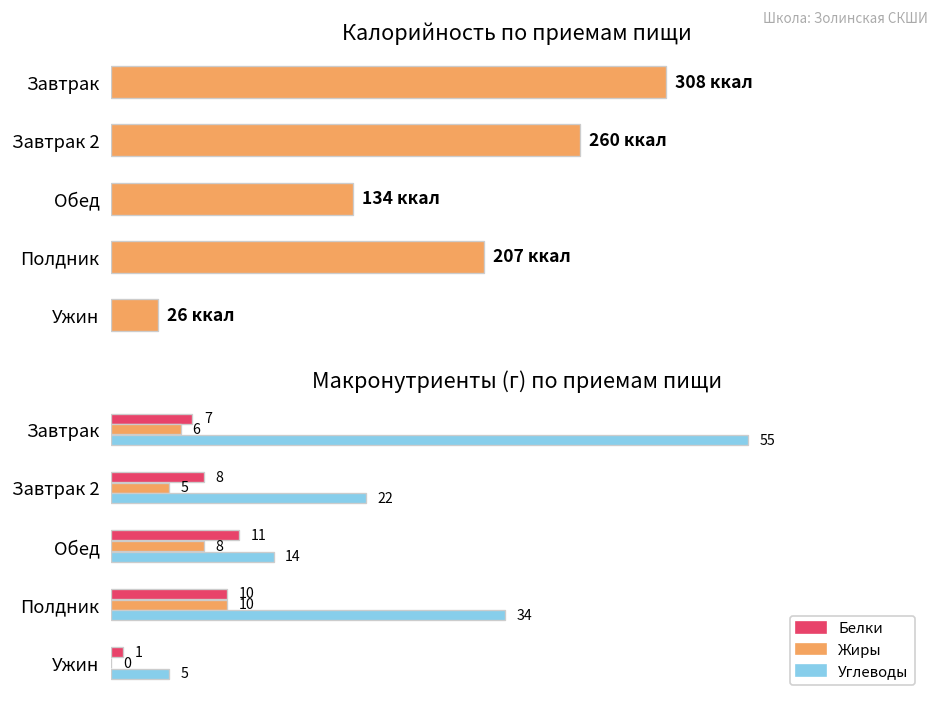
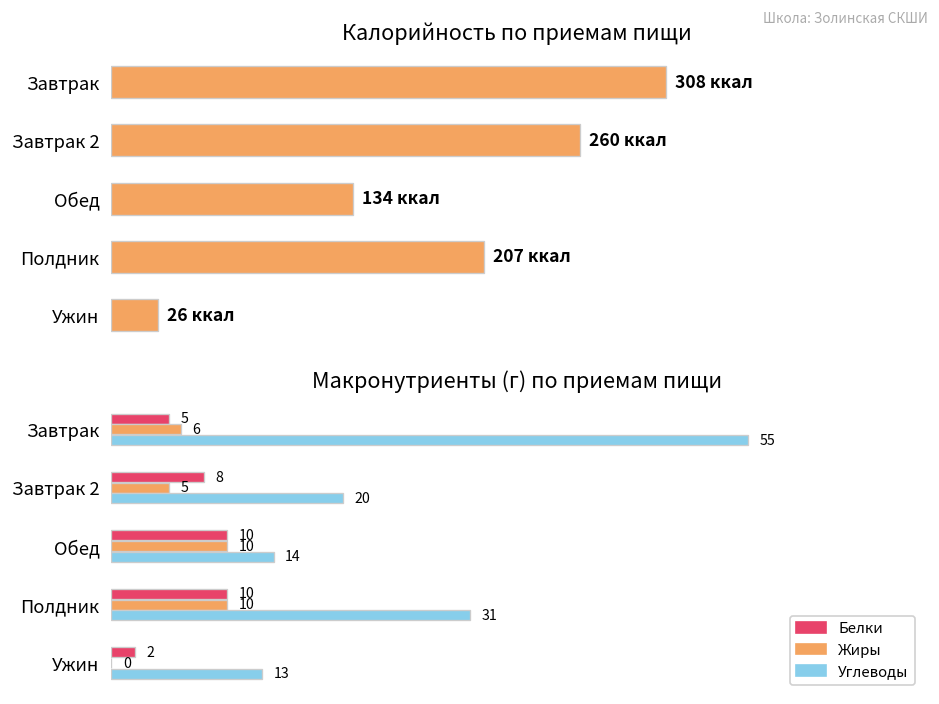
  {
    "Калорийность по приемам пищи": {
      "Завтрак": 308,
      "Завтрак 2": 260,
      "Обед": 134,
      "Полдник": 207,
      "Ужин": 26
    },
    "Макронутриенты (г) по приемам пищи": {
      "Белки": {
-       "Завтрак": 7,
+       "Завтрак": 5,
        "Завтрак 2": 8,
-       "Обед": 11,
-       "Ужин": 1
+       "Обед": 10,
+       "Ужин": 2
      },
      "Жиры": {
        "Завтрак": 6,
        "Завтрак 2": 5,
-       "Обед": 8,
+       "Обед": 10,
        "Ужин": 0
      },
      "Углеводы": {
        "Завтрак": 55,
-       "Завтрак 2": 22,
+       "Завтрак 2": 20,
        "Обед": 14,
-       "Полдник": 34,
-       "Ужин": 5
+       "Полдник": 31,
+       "Ужин": 13
      }
    }
  }
